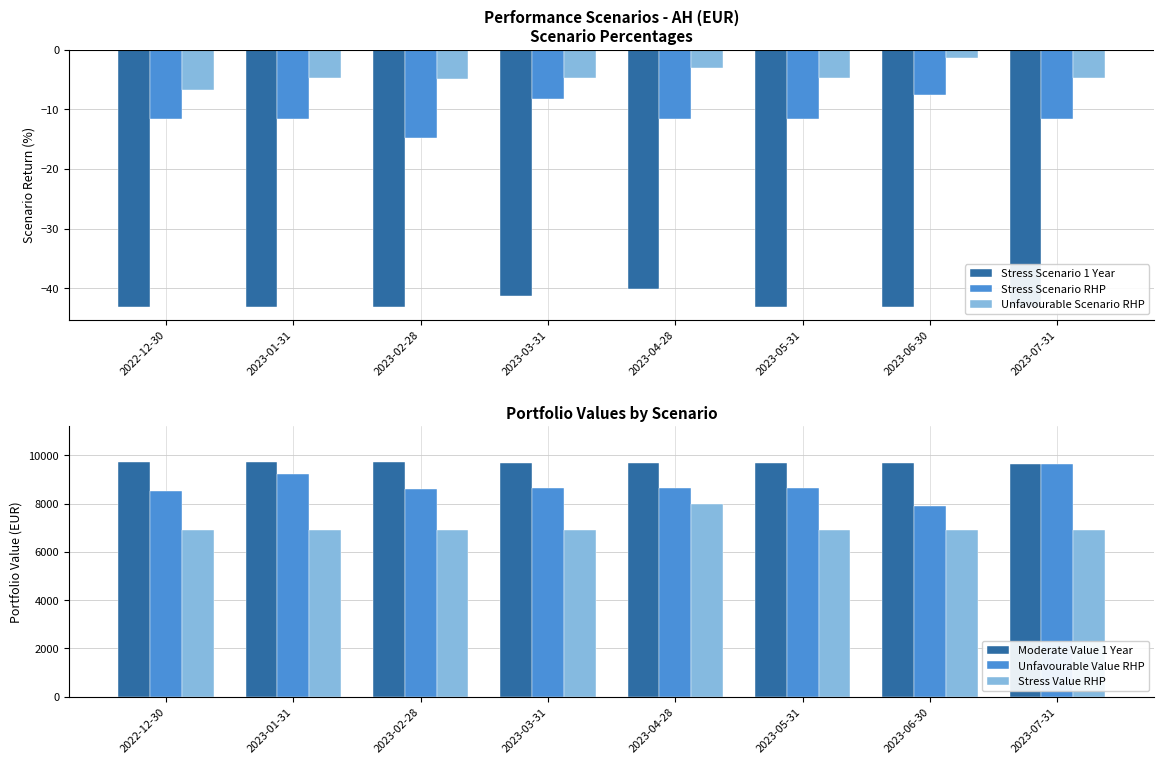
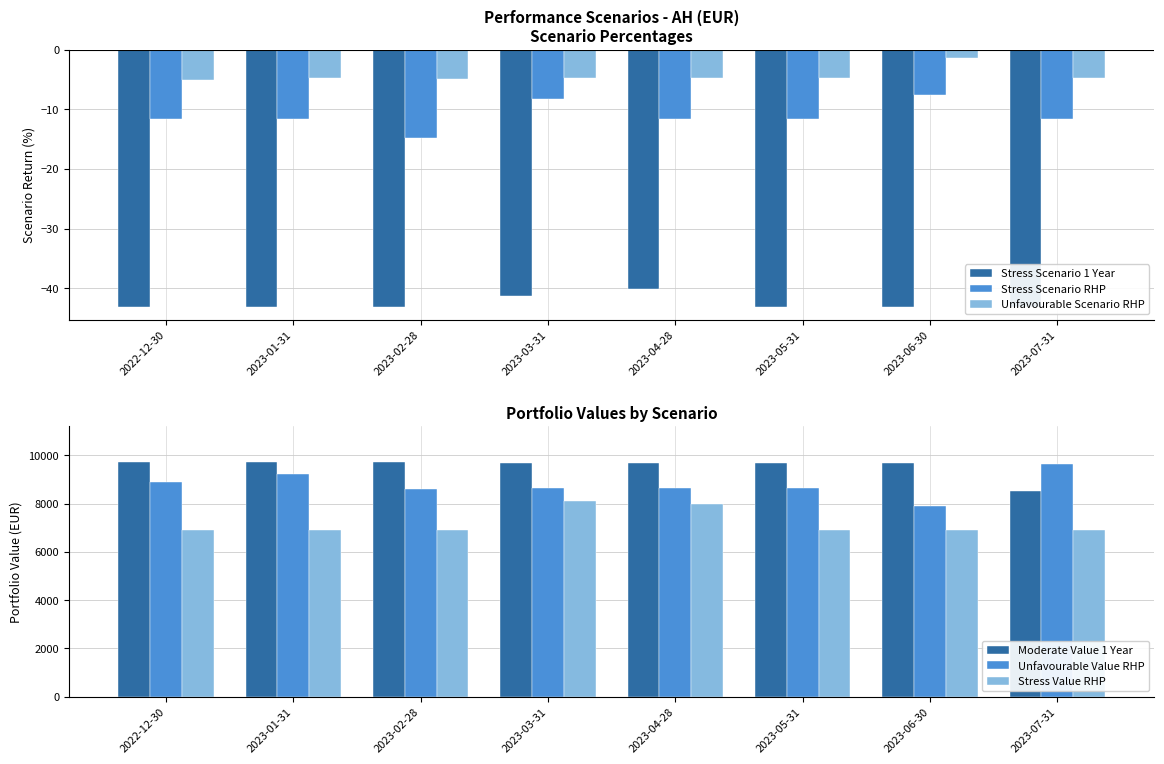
  {
    "Performance Scenarios - AH (EUR) Scenario Percentages": {
      "Stress Scenario 1 Year": {
        "2022-12-30": -43,
        "2023-01-31": -43,
        "2023-02-28": -43,
        "2023-03-31": -41,
        "2023-04-28": -40,
        "2023-05-31": -43,
        "2023-06-30": -43
      },
      "Stress Scenario RHP": {
        "2022-12-30": -12,
        "2023-01-31": -12,
        "2023-02-28": -15,
        "2023-03-31": -8,
        "2023-04-28": -12,
        "2023-05-31": -12,
        "2023-06-30": -8,
        "2023-07-31": -12
      },
      "Unfavourable Scenario RHP": {
-       "2022-12-30": -7,
+       "2022-12-30": -5,
        "2023-01-31": -5,
        "2023-02-28": -5,
        "2023-03-31": -5,
-       "2023-04-28": -3,
+       "2023-04-28": -5,
        "2023-05-31": -5,
        "2023-06-30": -1,
        "2023-07-31": -5
      }
    },
    "Portfolio Values by Scenario": {
      "Moderate Value 1 Year": {
        "2022-12-30": 9700,
        "2023-01-31": 9700,
        "2023-02-28": 9700,
        "2023-03-31": 9700,
        "2023-04-28": 9700,
        "2023-05-31": 9700,
        "2023-06-30": 9700,
-       "2023-07-31": 9600
+       "2023-07-31": 8500
      },
      "Unfavourable Value RHP": {
-       "2022-12-30": 8500,
+       "2022-12-30": 8900,
        "2023-01-31": 9200,
        "2023-02-28": 8600,
        "2023-03-31": 8600,
        "2023-04-28": 8600,
        "2023-05-31": 8600,
        "2023-06-30": 7900,
        "2023-07-31": 9600
      },
      "Stress Value RHP": {
        "2022-12-30": 6900,
        "2023-01-31": 6900,
        "2023-02-28": 6900,
-       "2023-03-31": 6900,
+       "2023-03-31": 8100,
        "2023-04-28": 8000,
        "2023-05-31": 6900,
        "2023-06-30": 6900,
        "2023-07-31": 6900
      }
    }
  }
